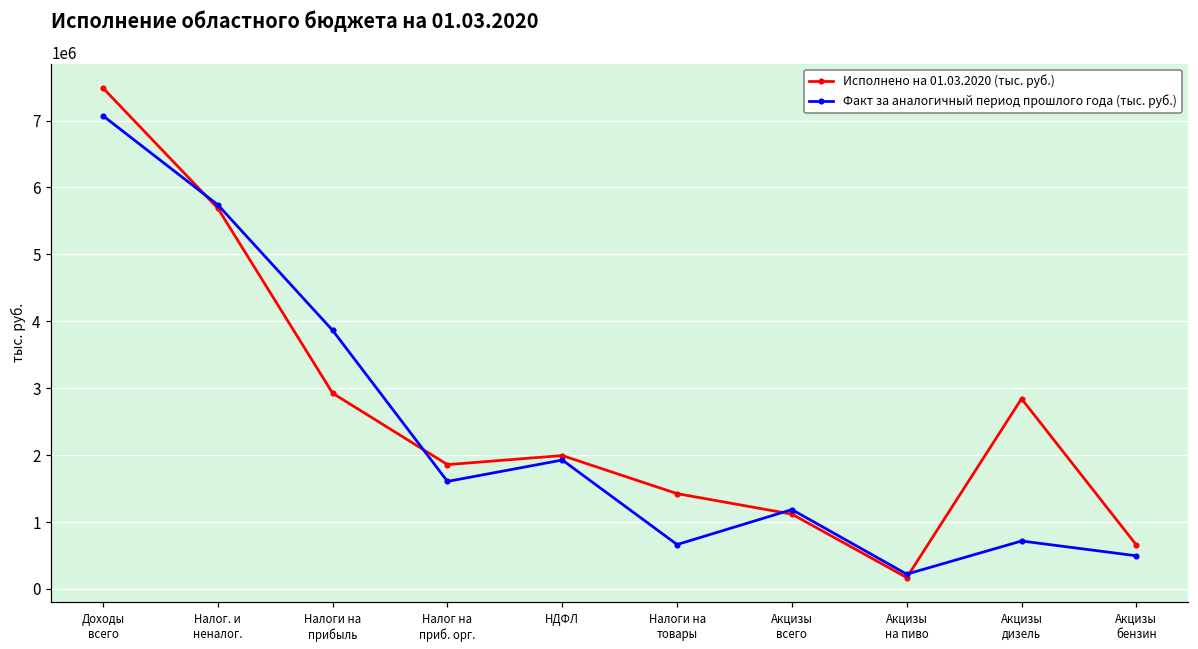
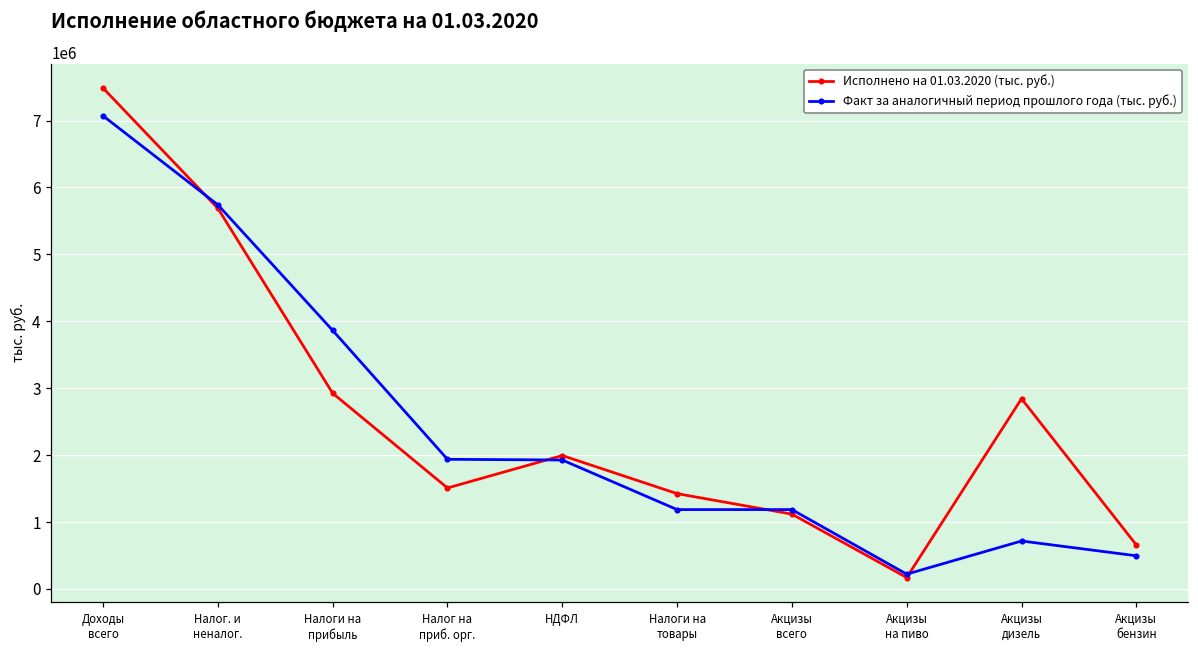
  {
    "Исполнено на 01.03.2020 (тыс. руб.)": {
      "Доходы всего": 7500000,
      "Налог. и неналог.": 5700000,
      "Налоги на прибыль": 2900000,
-     "Налог на приб. орг.": 1900000,
+     "Налог на приб. орг.": 1500000,
      "НДФЛ": 2000000,
      "Налоги на товары": 1400000,
      "Акцизы всего": 1100000,
      "Акцизы на пиво": 200000,
      "Акцизы дизель": 2800000,
      "Акцизы бензин": 700000
    },
    "Факт за аналогичный период прошлого года (тыс. руб.)": {
      "Доходы всего": 7100000,
      "Налог. и неналог.": 5700000,
      "Налоги на прибыль": 3900000,
-     "Налог на приб. орг.": 1600000,
+     "Налог на приб. орг.": 1900000,
      "НДФЛ": 1900000,
-     "Налоги на товары": 700000,
+     "Налоги на товары": 1200000,
      "Акцизы всего": 1200000,
      "Акцизы на пиво": 200000,
      "Акцизы дизель": 700000,
      "Акцизы бензин": 500000
    }
  }
